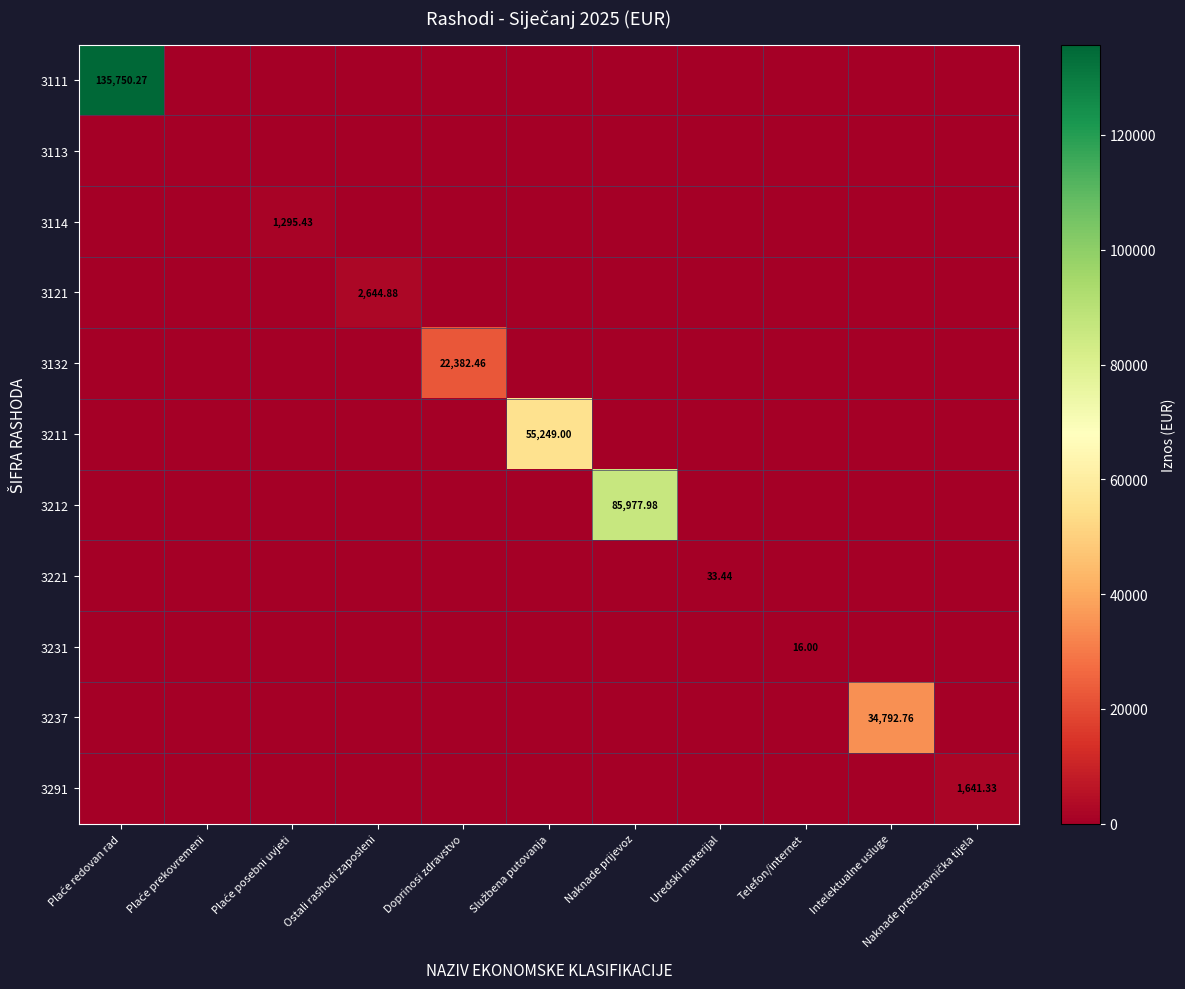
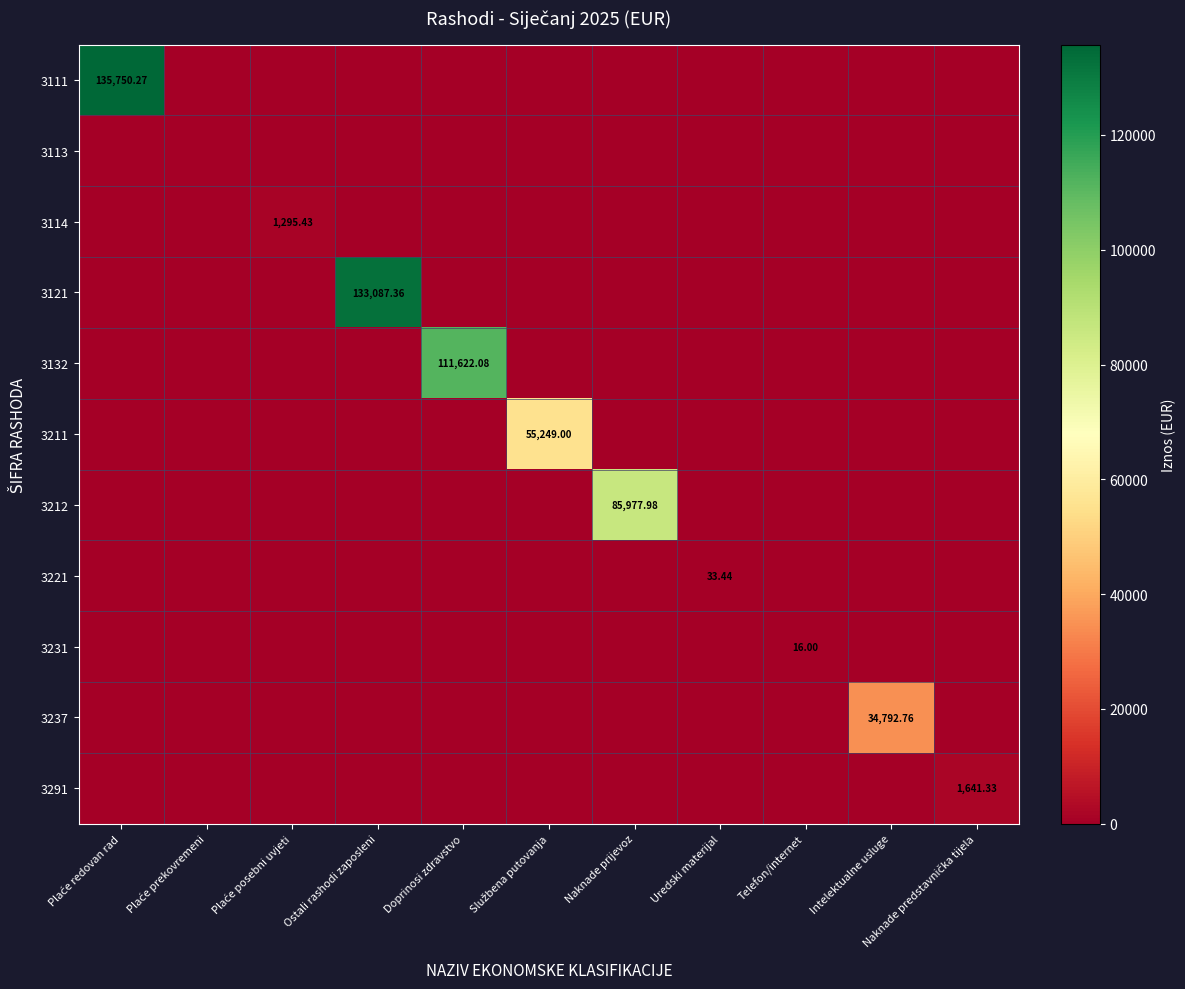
  {
    "3111": {
      "Plaće redovan rad": "135,750.27"
    },
    "3114": {
      "Plaće posebni uvjeti": "1,295.43"
    },
    "3121": {
-     "Ostali rashodi zaposleni": "2,644.88"
+     "Ostali rashodi zaposleni": "133,087.36"
    },
    "3132": {
-     "Doprinosi zdravstvo": "22,382.46"
+     "Doprinosi zdravstvo": "111,622.08"
    },
    "3211": {
      "Službena putovanja": "55,249.00"
    },
    "3212": {
      "Naknade prijevoz": "85,977.98"
    },
    "3221": {
      "Uredski materijal": "33.44"
    },
    "3231": {
      "Telefon/internet": "16.00"
    },
    "3237": {
      "Intelektualne usluge": "34,792.76"
    },
    "3291": {
      "Naknade predstavnička tijela": "1,641.33"
    }
  }
